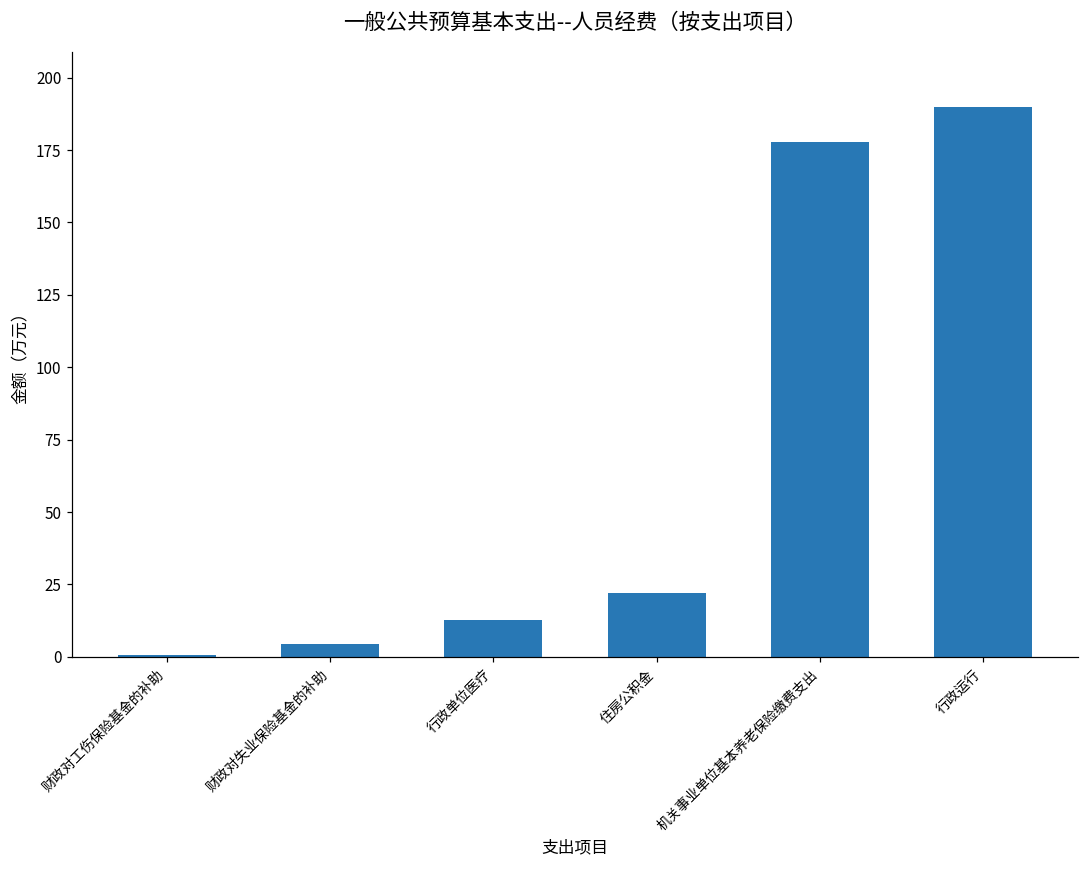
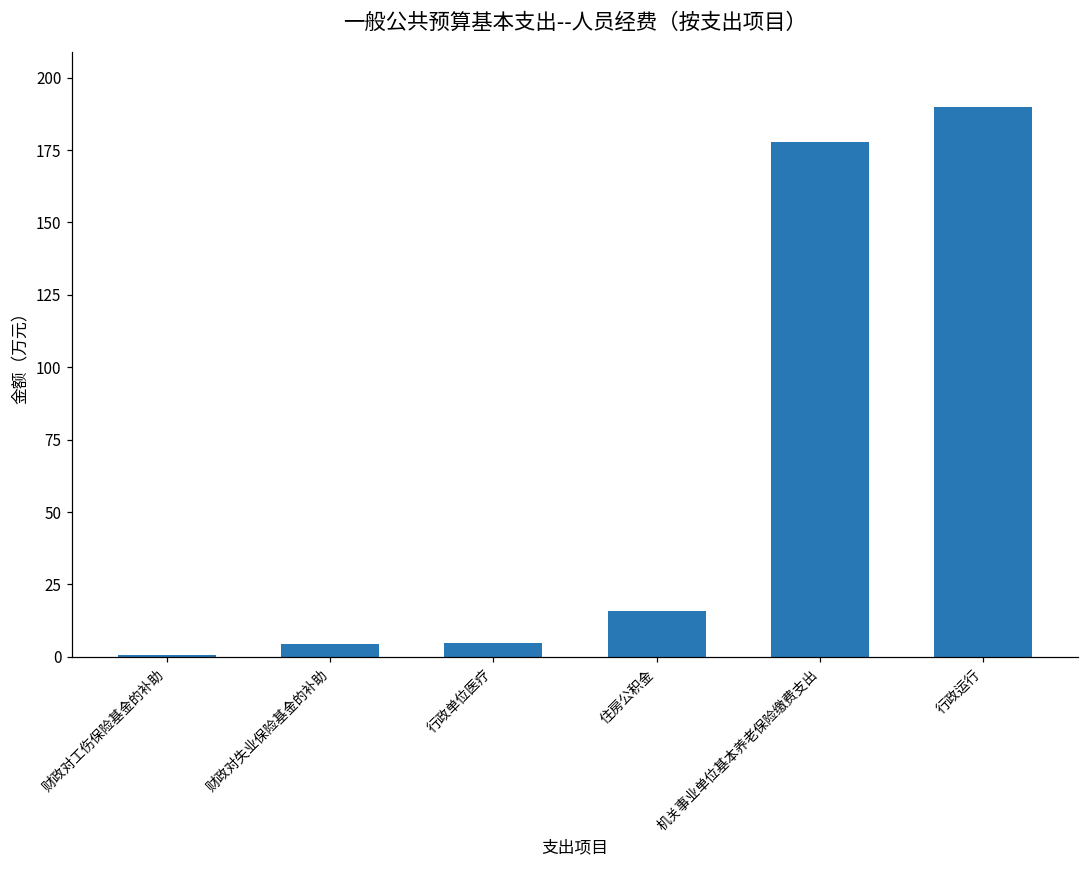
  {
    "财政对失业保险基金的补助": 5,
-   "行政单位医疗": 13,
-   "住房公积金": 22,
+   "行政单位医疗": 5,
+   "住房公积金": 16,
    "机关事业单位基本养老保险缴费支出": 178,
    "行政运行": 190
  }
